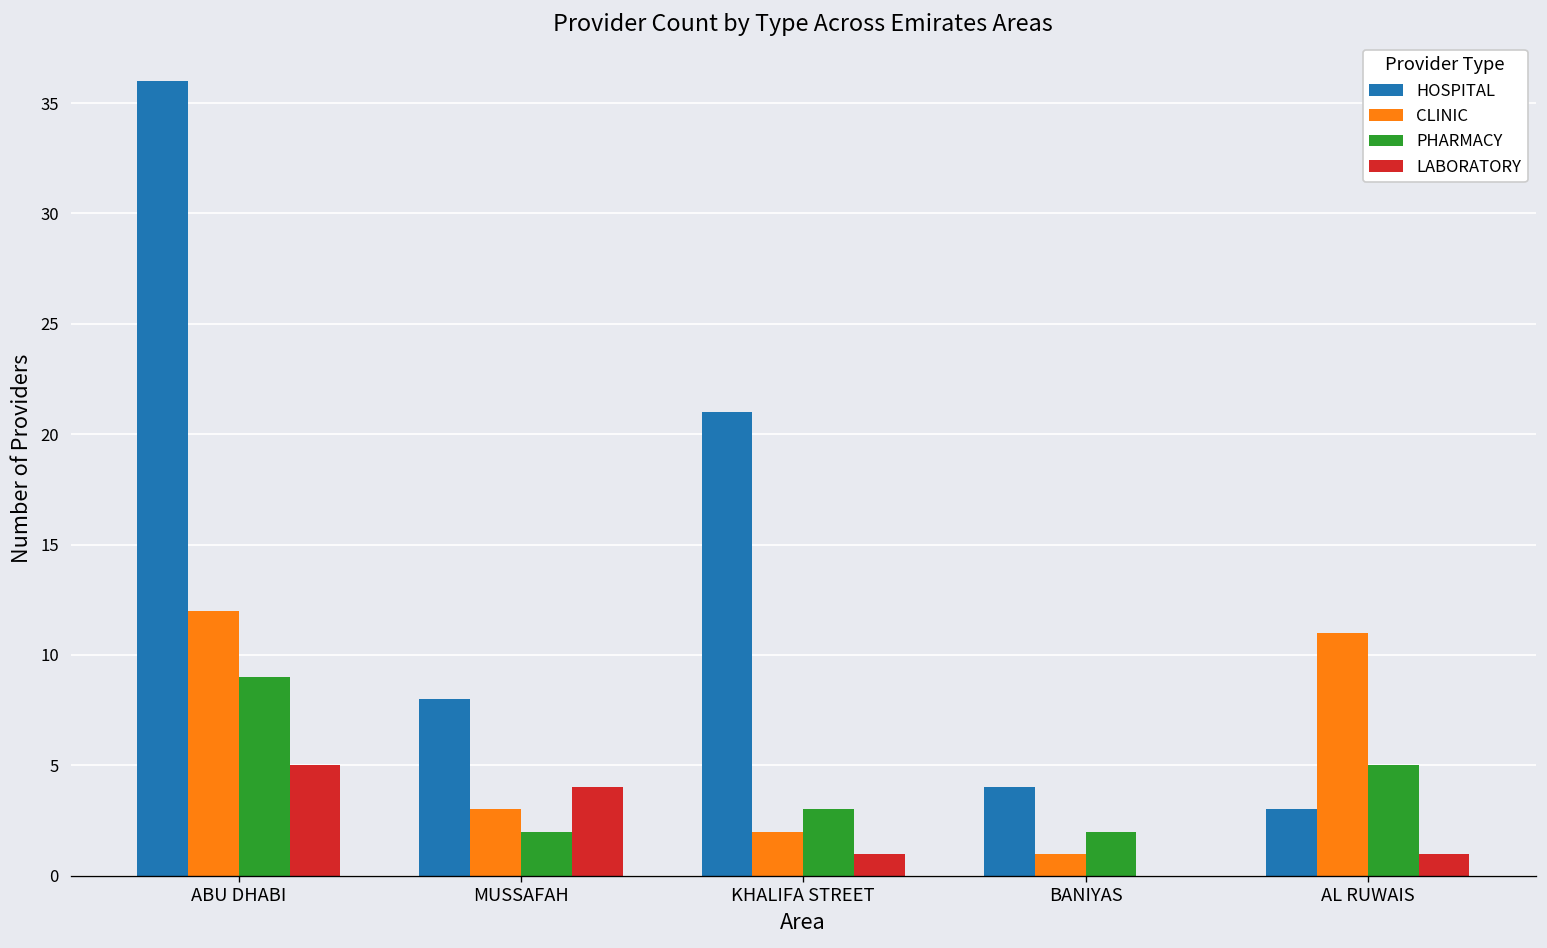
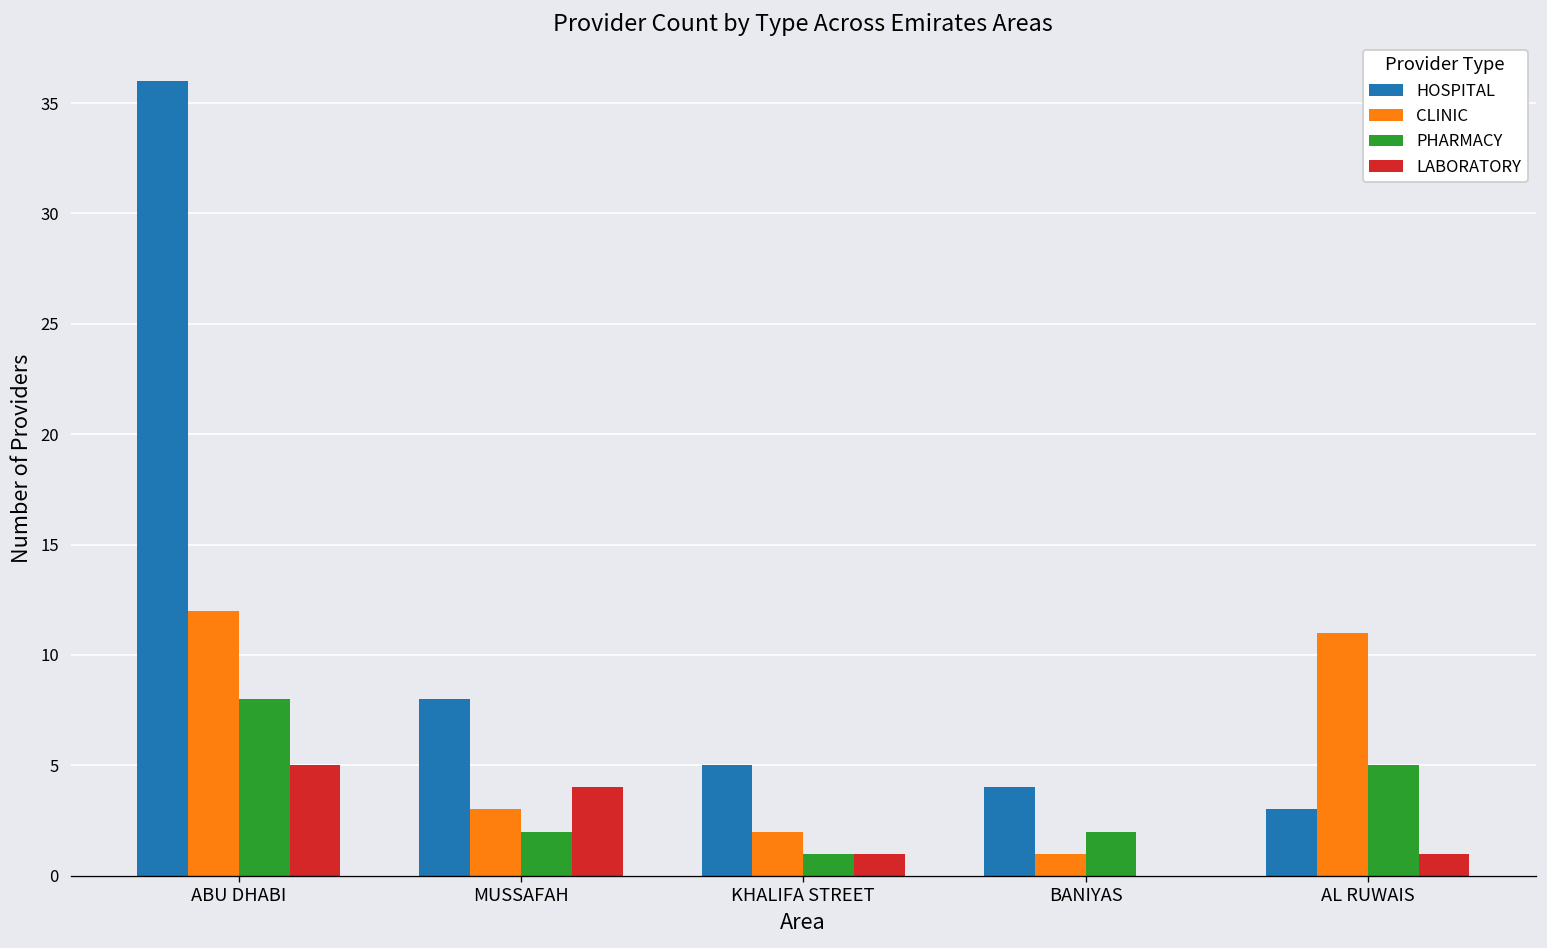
  {
    "HOSPITAL": {
      "ABU DHABI": 36,
      "MUSSAFAH": 8,
-     "KHALIFA STREET": 21,
+     "KHALIFA STREET": 5,
      "BANIYAS": 4,
      "AL RUWAIS": 3
    },
    "CLINIC": {
      "ABU DHABI": 12,
      "MUSSAFAH": 3,
      "KHALIFA STREET": 2,
      "BANIYAS": 1,
      "AL RUWAIS": 11
    },
    "PHARMACY": {
-     "ABU DHABI": 9,
+     "ABU DHABI": 8,
      "MUSSAFAH": 2,
-     "KHALIFA STREET": 3,
+     "KHALIFA STREET": 1,
      "BANIYAS": 2,
      "AL RUWAIS": 5
    },
    "LABORATORY": {
      "ABU DHABI": 5,
      "MUSSAFAH": 4,
      "KHALIFA STREET": 1,
      "BANIYAS": 0,
      "AL RUWAIS": 1
    }
  }
